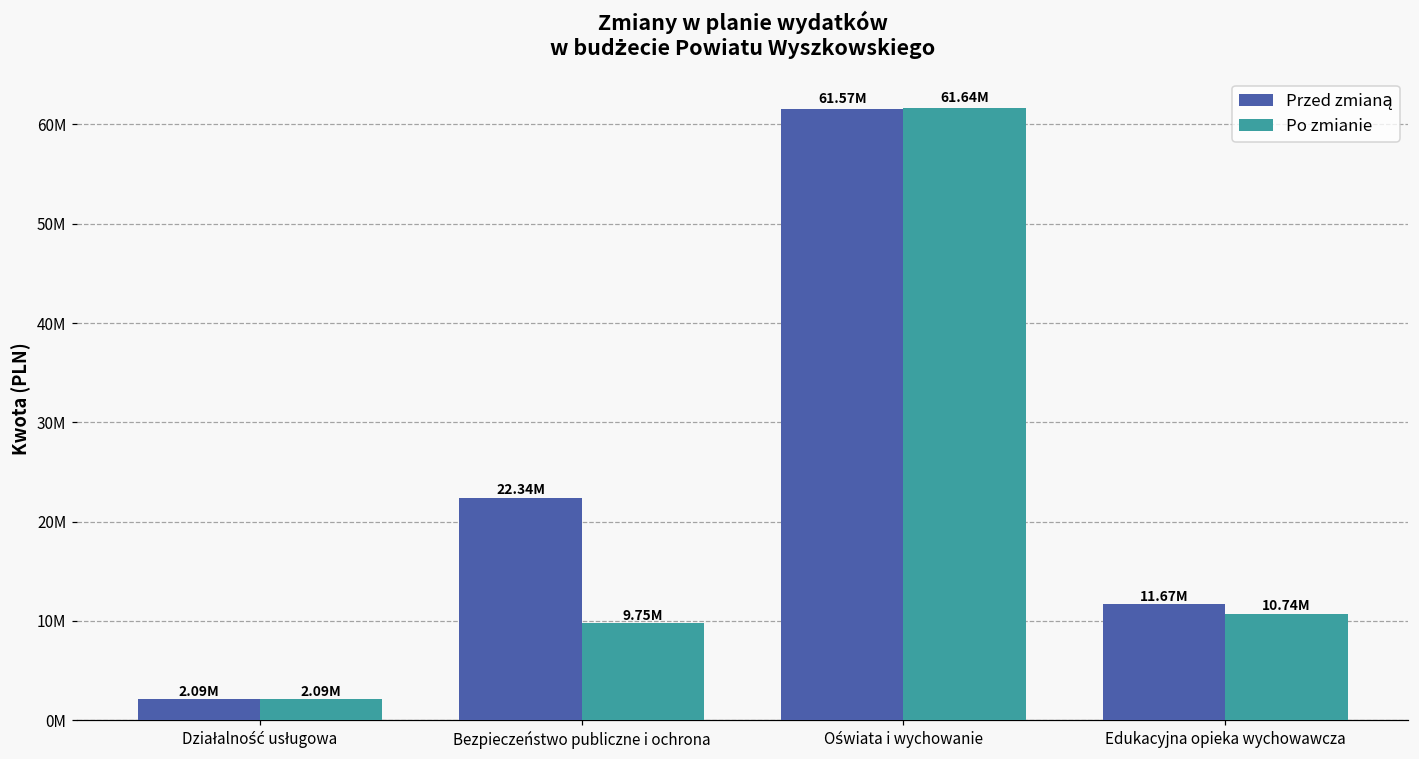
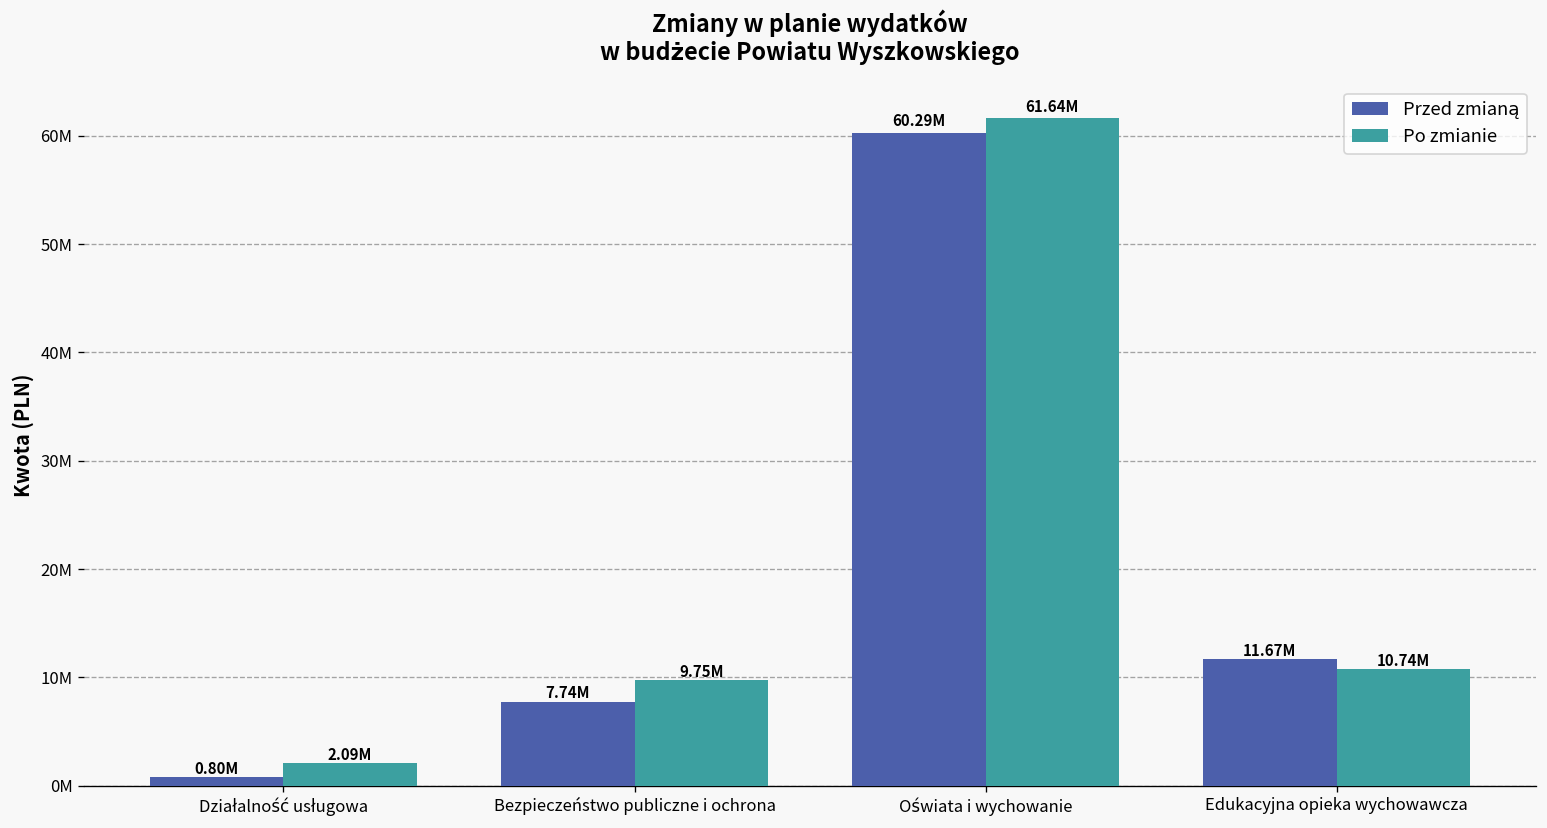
  {
    "Przed zmianą": {
-     "Działalność usługowa": "2.09M",
-     "Bezpieczeństwo publiczne i ochrona": "22.34M",
-     "Oświata i wychowanie": "61.57M",
+     "Działalność usługowa": "0.80M",
+     "Bezpieczeństwo publiczne i ochrona": "7.74M",
+     "Oświata i wychowanie": "60.29M",
      "Edukacyjna opieka wychowawcza": "11.67M"
    },
    "Po zmianie": {
      "Działalność usługowa": "2.09M",
      "Bezpieczeństwo publiczne i ochrona": "9.75M",
      "Oświata i wychowanie": "61.64M",
      "Edukacyjna opieka wychowawcza": "10.74M"
    }
  }
